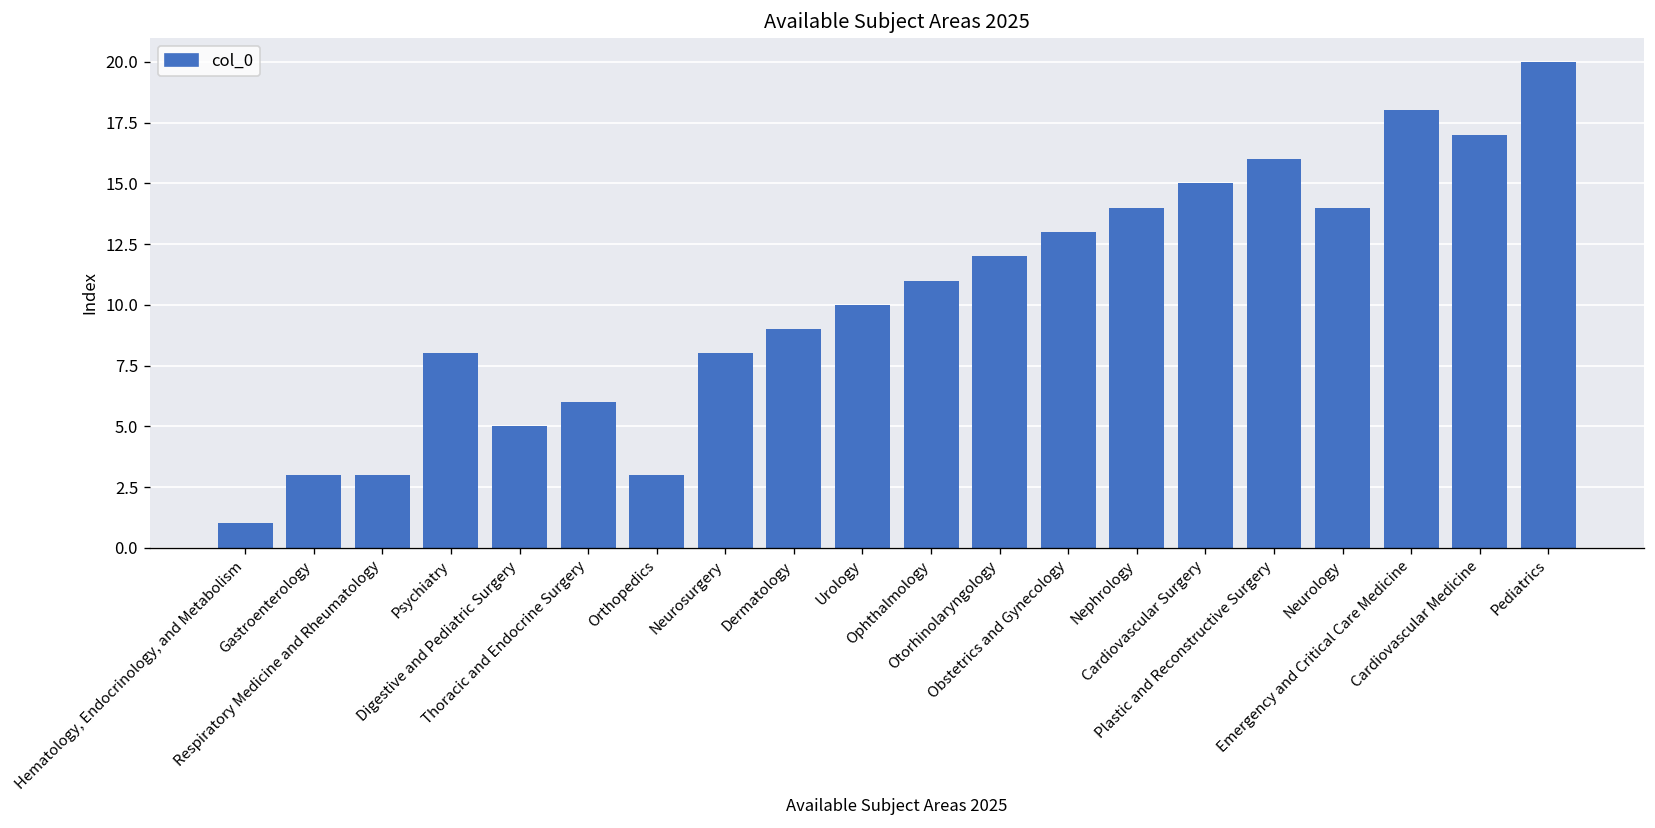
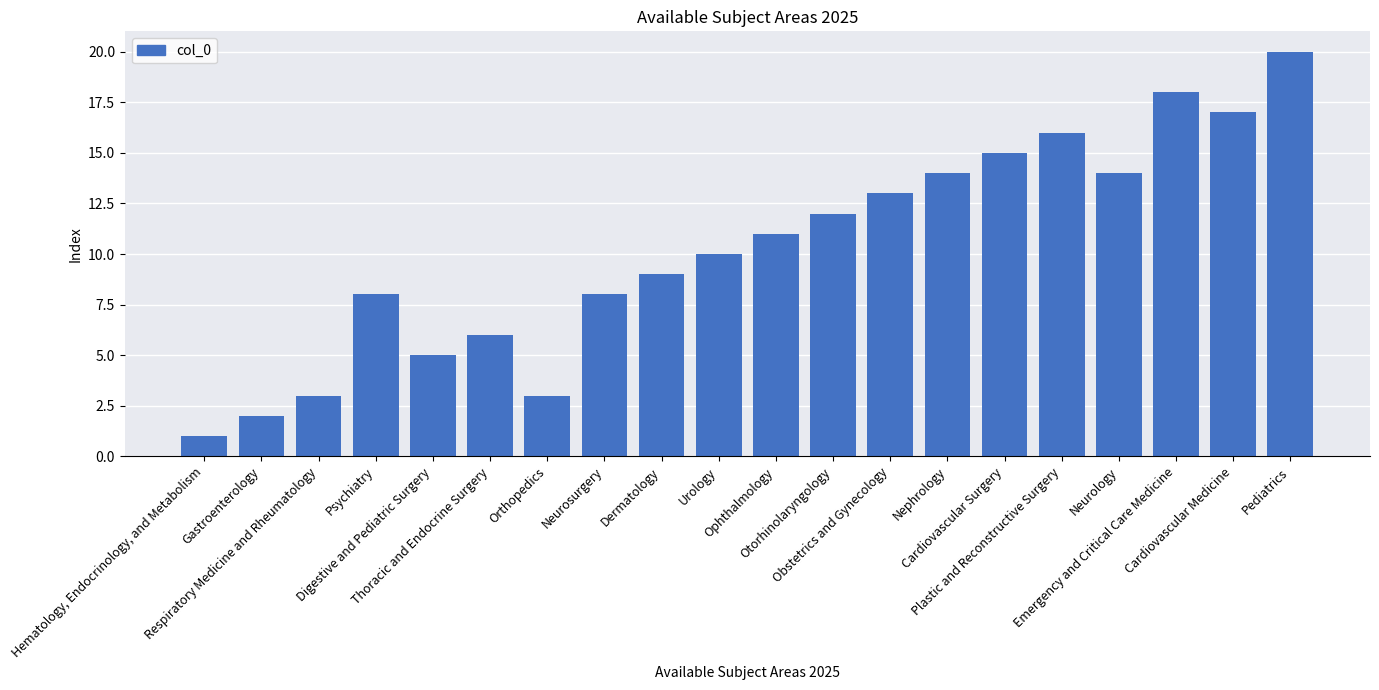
  {
    "Hematology, Endocrinology, and Metabolism": 1,
-   "Gastroenterology": 3,
+   "Gastroenterology": 2,
    "Respiratory Medicine and Rheumatology": 3,
    "Psychiatry": 8,
    "Digestive and Pediatric Surgery": 5,
    "Thoracic and Endocrine Surgery": 6,
    "Orthopedics": 3,
    "Neurosurgery": 8,
    "Dermatology": 9,
    "Urology": 10,
    "Ophthalmology": 11,
    "Otorhinolaryngology": 12,
    "Obstetrics and Gynecology": 13,
    "Nephrology": 14,
    "Cardiovascular Surgery": 15,
    "Plastic and Reconstructive Surgery": 16,
    "Neurology": 14,
    "Emergency and Critical Care Medicine": 18,
    "Cardiovascular Medicine": 17,
    "Pediatrics": 20
  }
